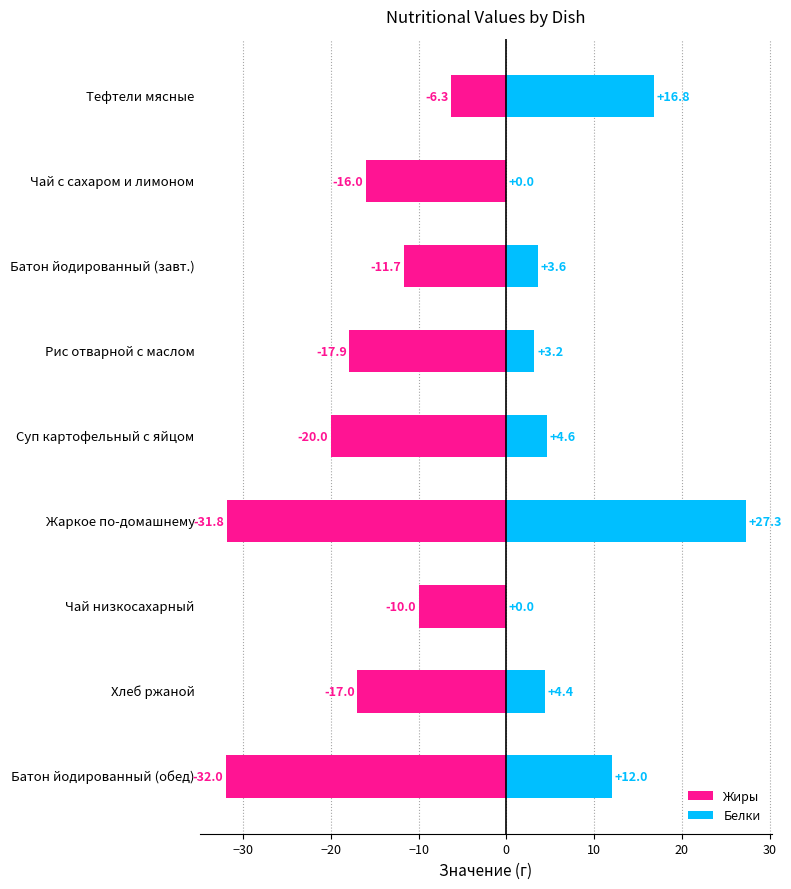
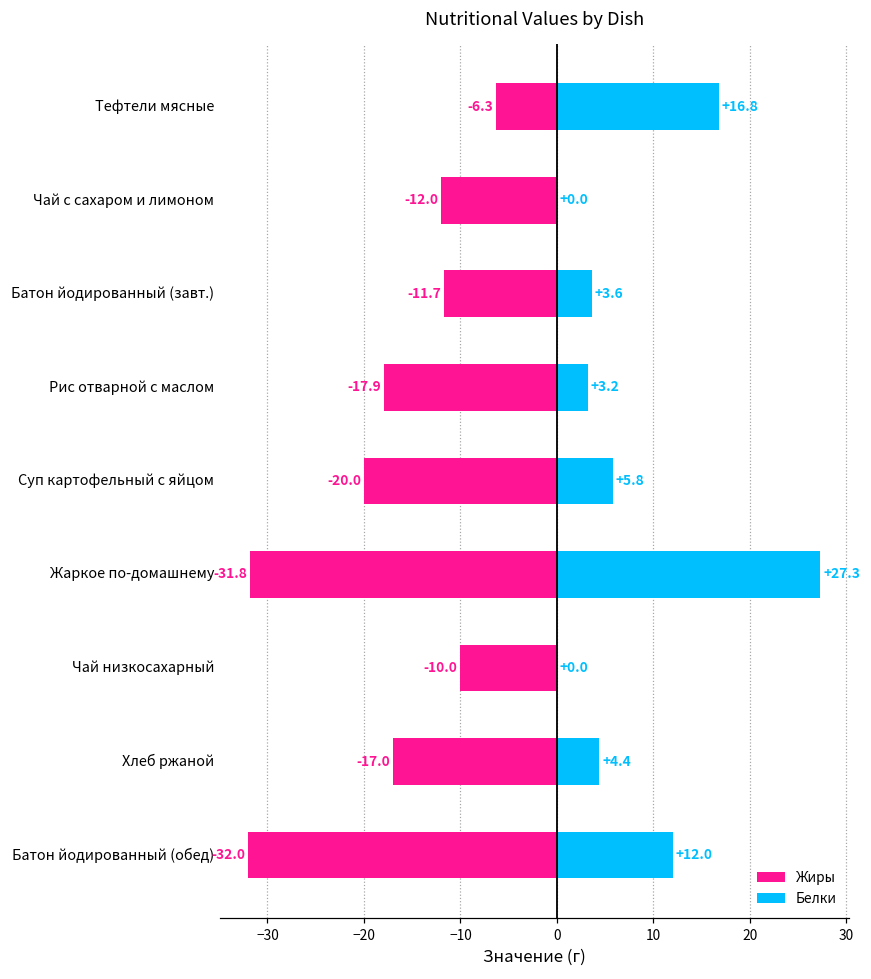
  {
    "Жиры": {
      "Тефтели мясные": "-6.3",
-     "Чай с сахаром и лимоном": "-16.0",
+     "Чай с сахаром и лимоном": "-12.0",
      "Батон йодированный (завт.)": "-11.7",
      "Рис отварной с маслом": "-17.9",
      "Суп картофельный с яйцом": "-20.0",
      "Жаркое по-домашнему": "-31.8",
      "Чай низкосахарный": "-10.0",
      "Хлеб ржаной": "-17.0",
      "Батон йодированный (обед)": "-32.0"
    },
    "Белки": {
      "Тефтели мясные": "+16.8",
      "Чай с сахаром и лимоном": "+0.0",
      "Батон йодированный (завт.)": "+3.6",
      "Рис отварной с маслом": "+3.2",
-     "Суп картофельный с яйцом": "+4.6",
+     "Суп картофельный с яйцом": "+5.8",
      "Жаркое по-домашнему": "+27.3",
      "Чай низкосахарный": "+0.0",
      "Хлеб ржаной": "+4.4",
      "Батон йодированный (обед)": "+12.0"
    }
  }
